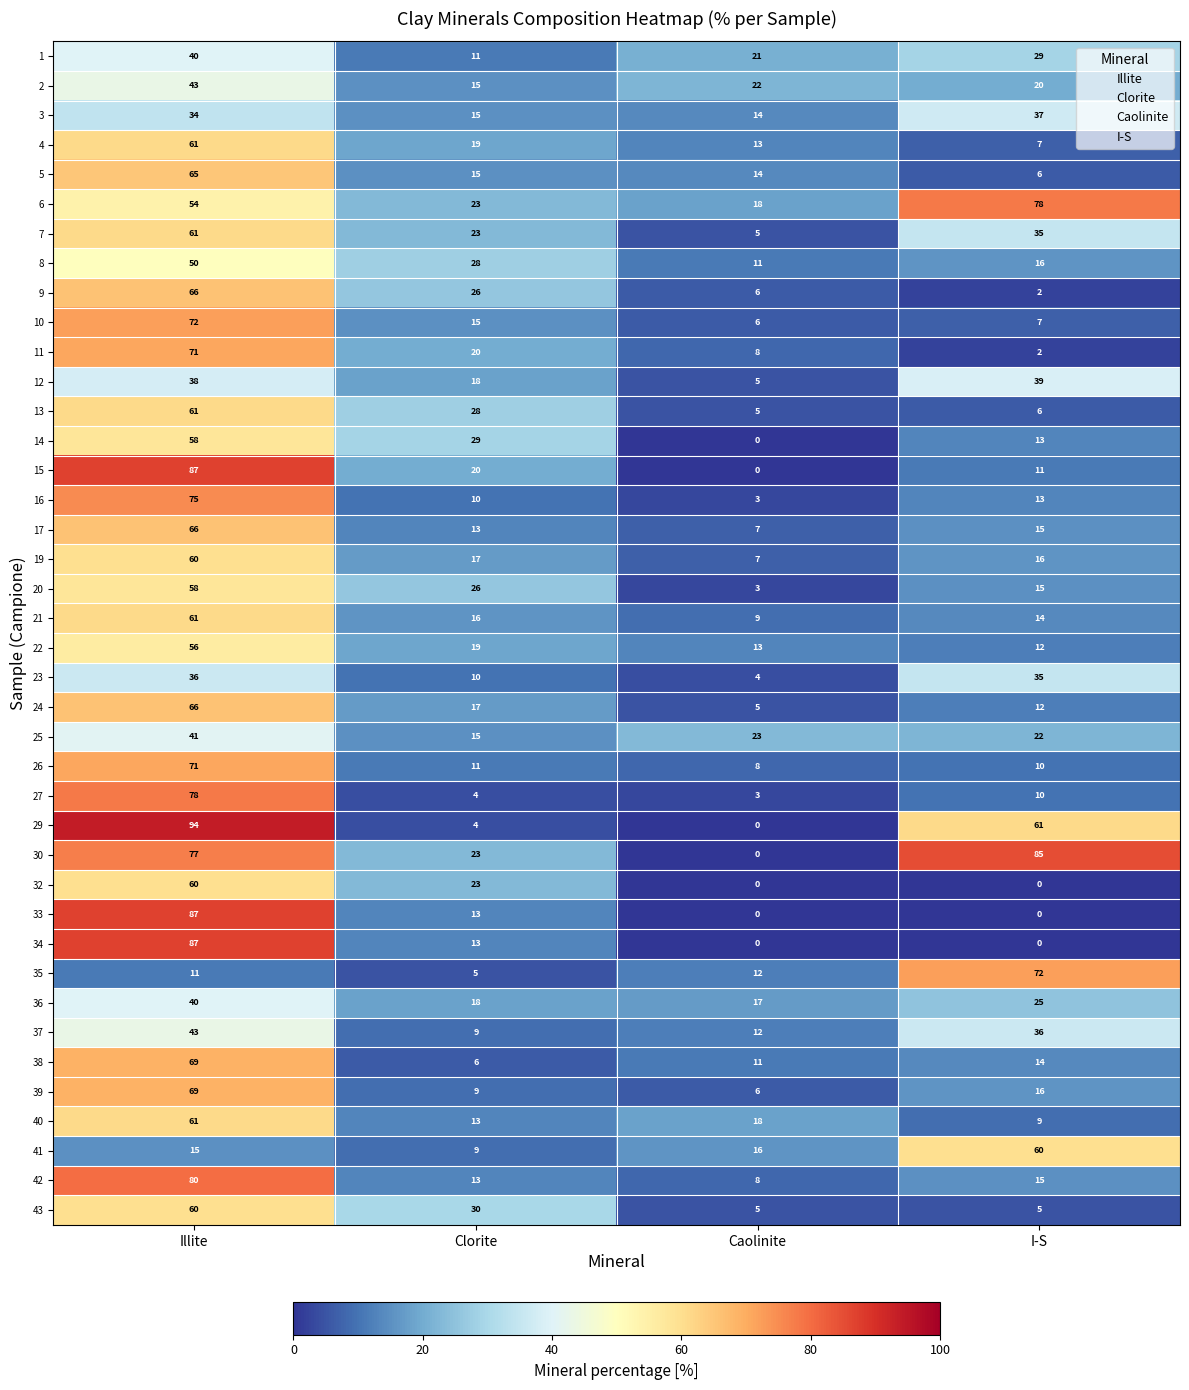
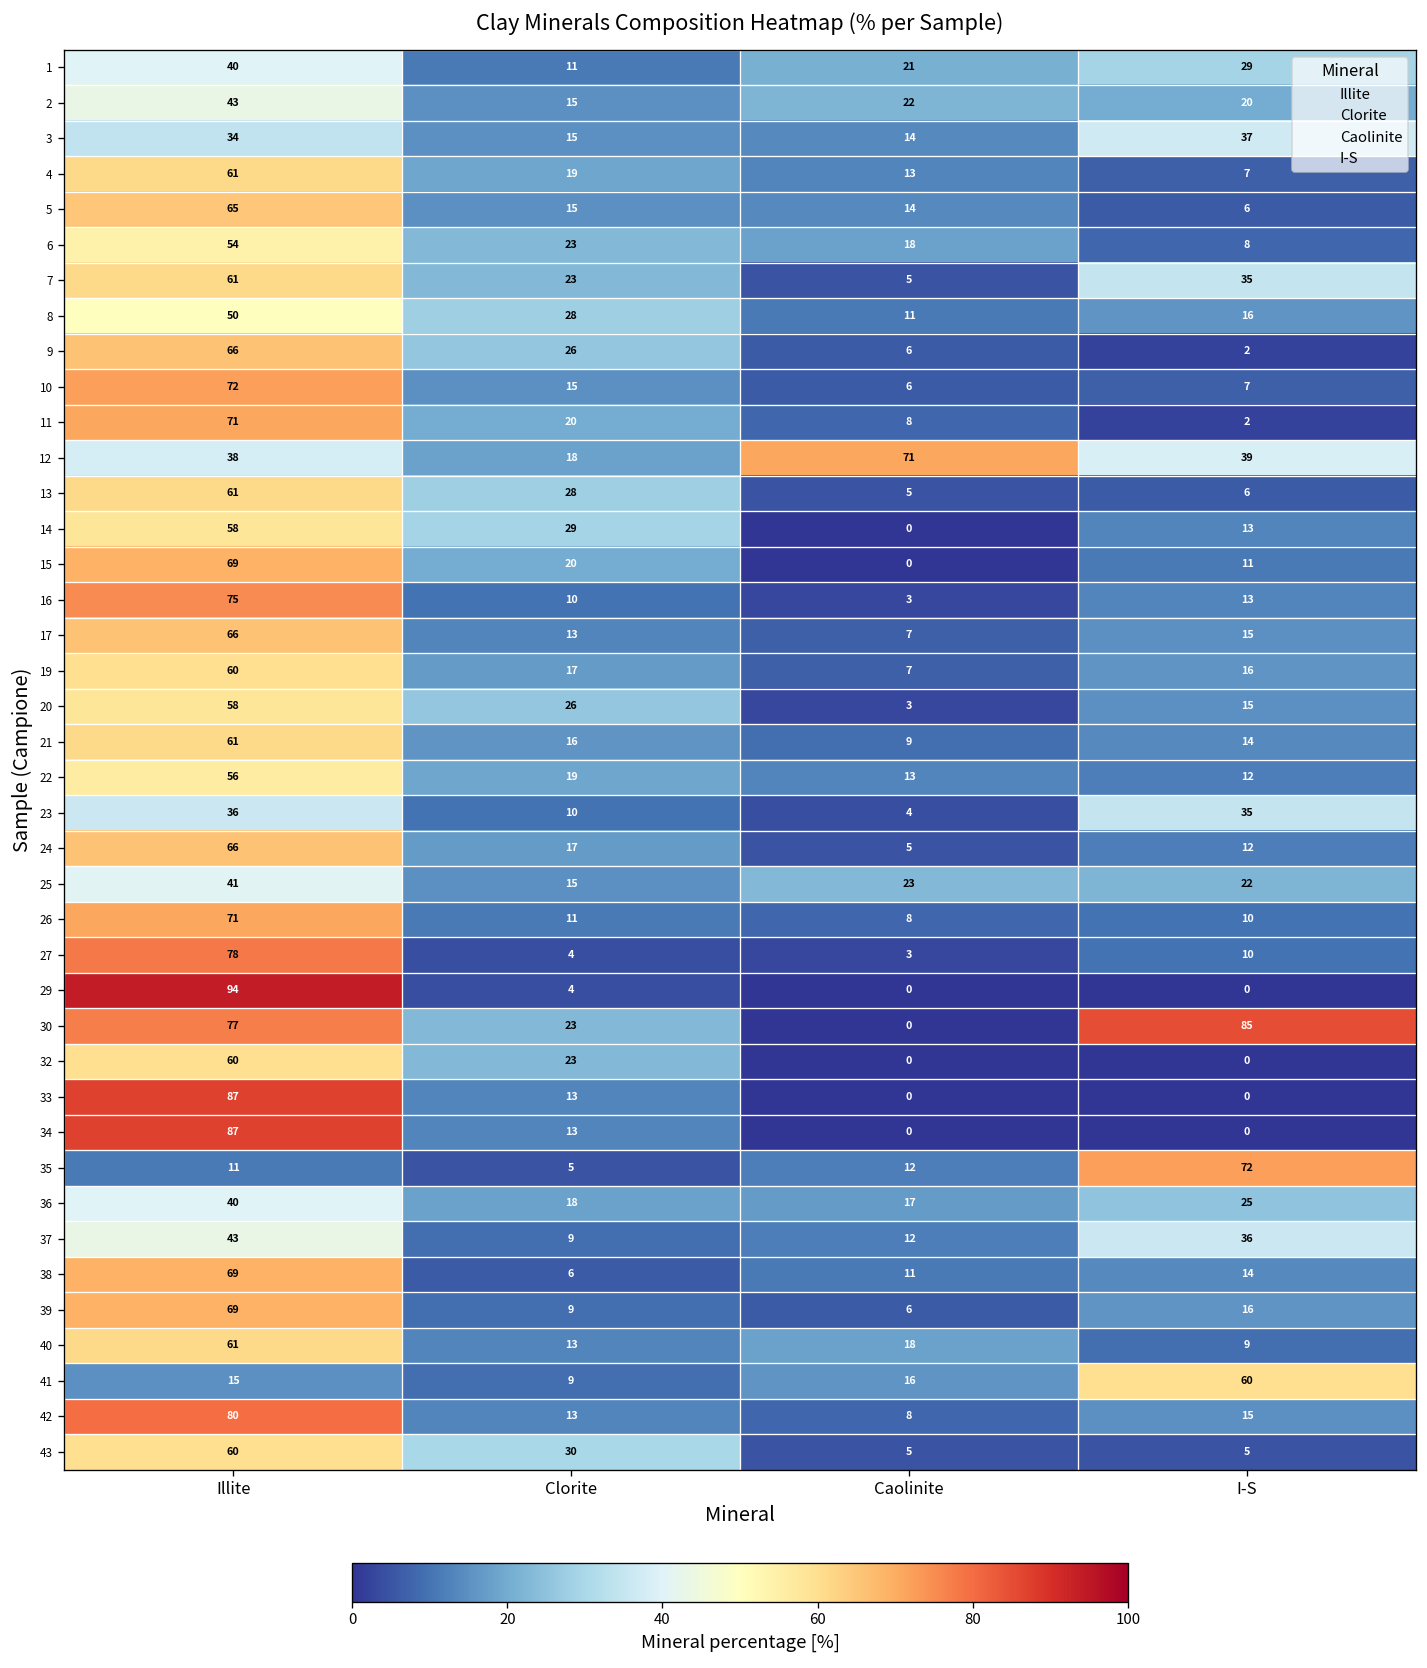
  {
    "1": {
      "Illite": 40,
      "Clorite": 11,
      "Caolinite": 21,
      "I-S": 29
    },
    "2": {
      "Illite": 43,
      "Clorite": 15,
      "Caolinite": 22,
      "I-S": 20
    },
    "3": {
      "Illite": 34,
      "Clorite": 15,
      "Caolinite": 14,
      "I-S": 37
    },
    "4": {
      "Illite": 61,
      "Clorite": 19,
      "Caolinite": 13,
      "I-S": 7
    },
    "5": {
      "Illite": 65,
      "Clorite": 15,
      "Caolinite": 14,
      "I-S": 6
    },
    "6": {
      "Illite": 54,
      "Clorite": 23,
      "Caolinite": 18,
-     "I-S": 78
+     "I-S": 8
    },
    "7": {
      "Illite": 61,
      "Clorite": 23,
      "Caolinite": 5,
      "I-S": 35
    },
    "8": {
      "Illite": 50,
      "Clorite": 28,
      "Caolinite": 11,
      "I-S": 16
    },
    "9": {
      "Illite": 66,
      "Clorite": 26,
      "Caolinite": 6,
      "I-S": 2
    },
    "10": {
      "Illite": 72,
      "Clorite": 15,
      "Caolinite": 6,
      "I-S": 7
    },
    "11": {
      "Illite": 71,
      "Clorite": 20,
      "Caolinite": 8,
      "I-S": 2
    },
    "12": {
      "Illite": 38,
      "Clorite": 18,
-     "Caolinite": 5,
+     "Caolinite": 71,
      "I-S": 39
    },
    "13": {
      "Illite": 61,
      "Clorite": 28,
      "Caolinite": 5,
      "I-S": 6
    },
    "14": {
      "Illite": 58,
      "Clorite": 29,
      "Caolinite": 0,
      "I-S": 13
    },
    "15": {
-     "Illite": 87,
+     "Illite": 69,
      "Clorite": 20,
      "Caolinite": 0,
      "I-S": 11
    },
    "16": {
      "Illite": 75,
      "Clorite": 10,
      "Caolinite": 3,
      "I-S": 13
    },
    "17": {
      "Illite": 66,
      "Clorite": 13,
      "Caolinite": 7,
      "I-S": 15
    },
    "19": {
      "Illite": 60,
      "Clorite": 17,
      "Caolinite": 7,
      "I-S": 16
    },
    "20": {
      "Illite": 58,
      "Clorite": 26,
      "Caolinite": 3,
      "I-S": 15
    },
    "21": {
      "Illite": 61,
      "Clorite": 16,
      "Caolinite": 9,
      "I-S": 14
    },
    "22": {
      "Illite": 56,
      "Clorite": 19,
      "Caolinite": 13,
      "I-S": 12
    },
    "23": {
      "Illite": 36,
      "Clorite": 10,
      "Caolinite": 4,
      "I-S": 35
    },
    "24": {
      "Illite": 66,
      "Clorite": 17,
      "Caolinite": 5,
      "I-S": 12
    },
    "25": {
      "Illite": 41,
      "Clorite": 15,
      "Caolinite": 23,
      "I-S": 22
    },
    "26": {
      "Illite": 71,
      "Clorite": 11,
      "Caolinite": 8,
      "I-S": 10
    },
    "27": {
      "Illite": 78,
      "Clorite": 4,
      "Caolinite": 3,
      "I-S": 10
    },
    "29": {
      "Illite": 94,
      "Clorite": 4,
      "Caolinite": 0,
-     "I-S": 61
+     "I-S": 0
    },
    "30": {
      "Illite": 77,
      "Clorite": 23,
      "Caolinite": 0,
      "I-S": 85
    },
    "32": {
      "Illite": 60,
      "Clorite": 23,
      "Caolinite": 0,
      "I-S": 0
    },
    "33": {
      "Illite": 87,
      "Clorite": 13,
      "Caolinite": 0,
      "I-S": 0
    },
    "34": {
      "Illite": 87,
      "Clorite": 13,
      "Caolinite": 0,
      "I-S": 0
    },
    "35": {
      "Illite": 11,
      "Clorite": 5,
      "Caolinite": 12,
      "I-S": 72
    },
    "36": {
      "Illite": 40,
      "Clorite": 18,
      "Caolinite": 17,
      "I-S": 25
    },
    "37": {
      "Illite": 43,
      "Clorite": 9,
      "Caolinite": 12,
      "I-S": 36
    },
    "38": {
      "Illite": 69,
      "Clorite": 6,
      "Caolinite": 11,
      "I-S": 14
    },
    "39": {
      "Illite": 69,
      "Clorite": 9,
      "Caolinite": 6,
      "I-S": 16
    },
    "40": {
      "Illite": 61,
      "Clorite": 13,
      "Caolinite": 18,
      "I-S": 9
    },
    "41": {
      "Illite": 15,
      "Clorite": 9,
      "Caolinite": 16,
      "I-S": 60
    },
    "42": {
      "Illite": 80,
      "Clorite": 13,
      "Caolinite": 8,
      "I-S": 15
    },
    "43": {
      "Illite": 60,
      "Clorite": 30,
      "Caolinite": 5,
      "I-S": 5
    }
  }
